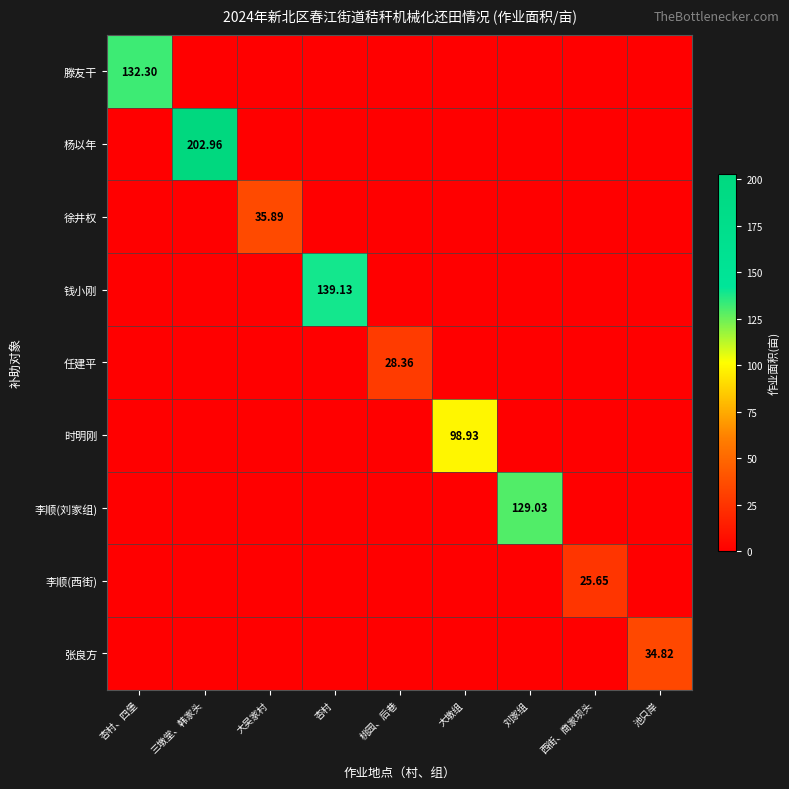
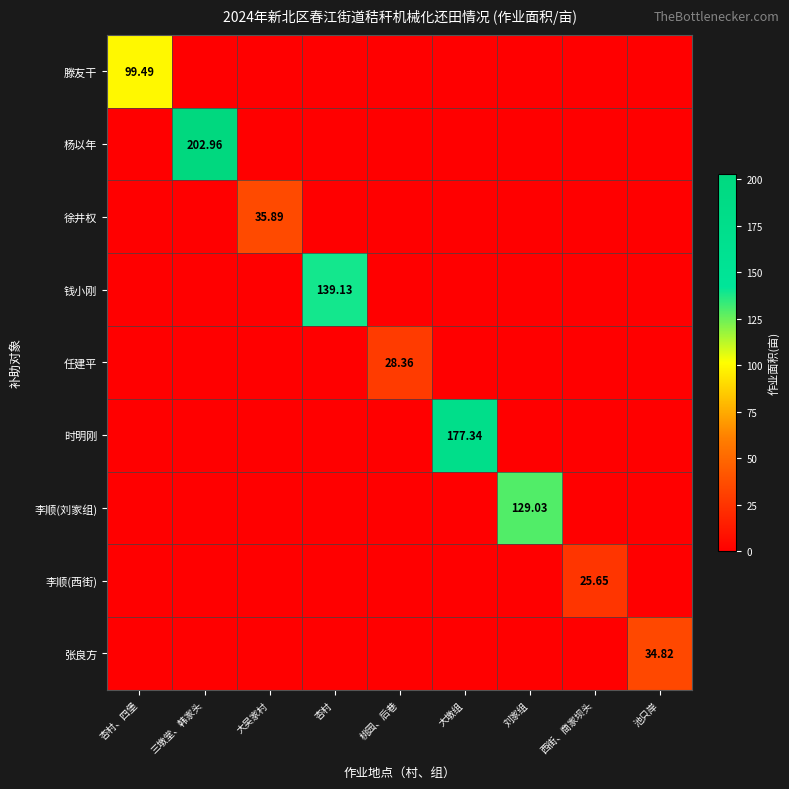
  {
    "滕友干": {
-     "杏村、四堡": 132.30
+     "杏村、四堡": 99.49
    },
    "杨以年": {
      "三墩堂、韩家头": 202.96
    },
    "徐井权": {
      "大吴家村": 35.89
    },
    "钱小刚": {
      "杏村": 139.13
    },
    "任建平": {
      "桃园、后巷": 28.36
    },
    "时明刚": {
-     "大墩组": 98.93
+     "大墩组": 177.34
    },
    "李顺(刘家组)": {
      "刘家组": 129.03
    },
    "李顺(西街)": {
      "西街、商家坝头": 25.65
    },
    "张良方": {
      "池只岸": 34.82
    }
  }
